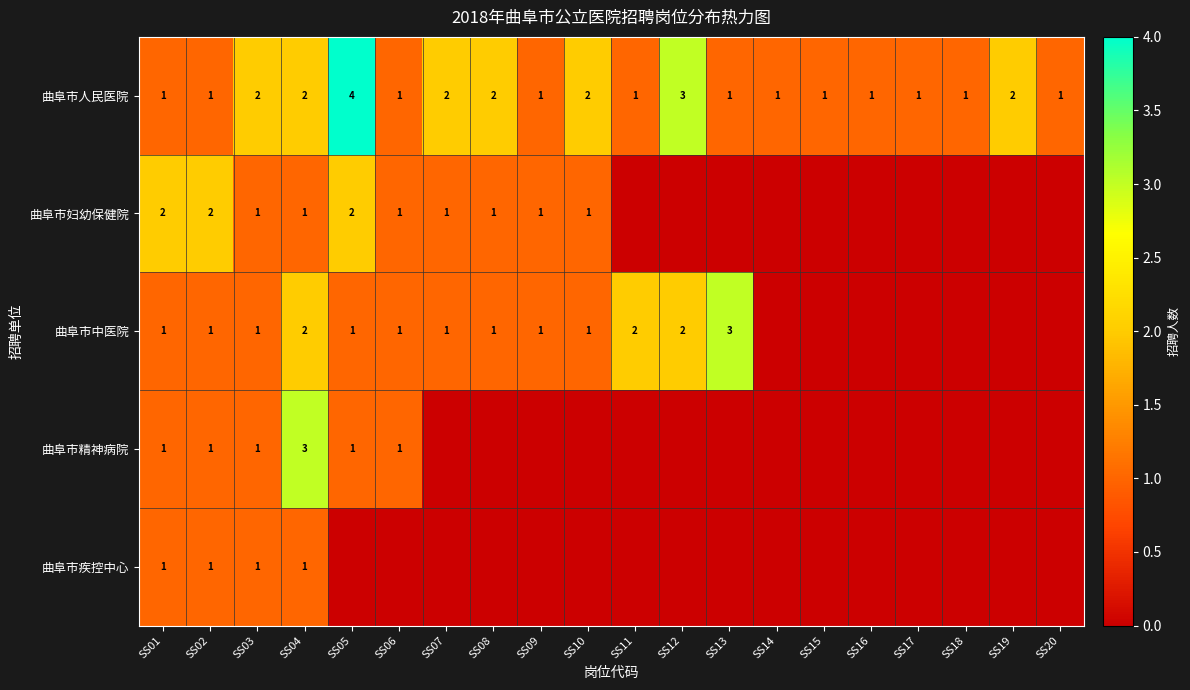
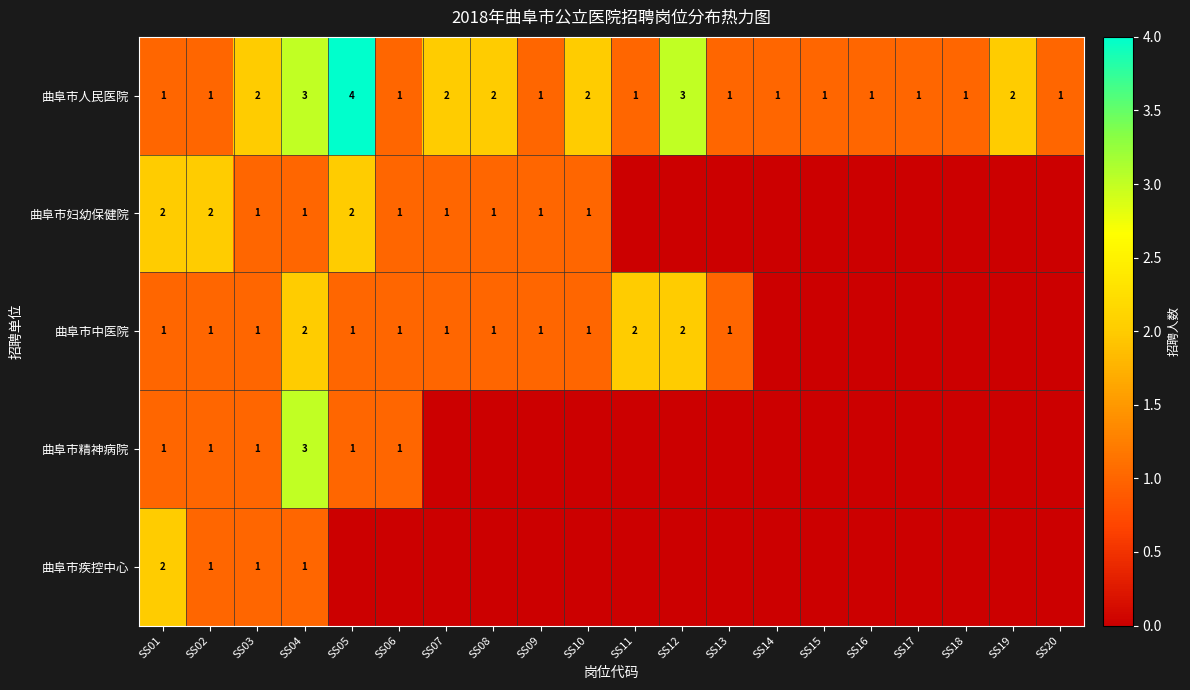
  {
    "曲阜市人民医院": {
      "SS01": 1,
      "SS02": 1,
      "SS03": 2,
-     "SS04": 2,
+     "SS04": 3,
      "SS05": 4,
      "SS06": 1,
      "SS07": 2,
      "SS08": 2,
      "SS09": 1,
      "SS10": 2,
      "SS11": 1,
      "SS12": 3,
      "SS13": 1,
      "SS14": 1,
      "SS15": 1,
      "SS16": 1,
      "SS17": 1,
      "SS18": 1,
      "SS19": 2,
      "SS20": 1
    },
    "曲阜市妇幼保健院": {
      "SS01": 2,
      "SS02": 2,
      "SS03": 1,
      "SS04": 1,
      "SS05": 2,
      "SS06": 1,
      "SS07": 1,
      "SS08": 1,
      "SS09": 1,
      "SS10": 1
    },
    "曲阜市中医院": {
      "SS01": 1,
      "SS02": 1,
      "SS03": 1,
      "SS04": 2,
      "SS05": 1,
      "SS06": 1,
      "SS07": 1,
      "SS08": 1,
      "SS09": 1,
      "SS10": 1,
      "SS11": 2,
      "SS12": 2,
-     "SS13": 3
+     "SS13": 1
    },
    "曲阜市精神病院": {
      "SS01": 1,
      "SS02": 1,
      "SS03": 1,
      "SS04": 3,
      "SS05": 1,
      "SS06": 1
    },
    "曲阜市疾控中心": {
-     "SS01": 1,
+     "SS01": 2,
      "SS02": 1,
      "SS03": 1,
      "SS04": 1
    }
  }
